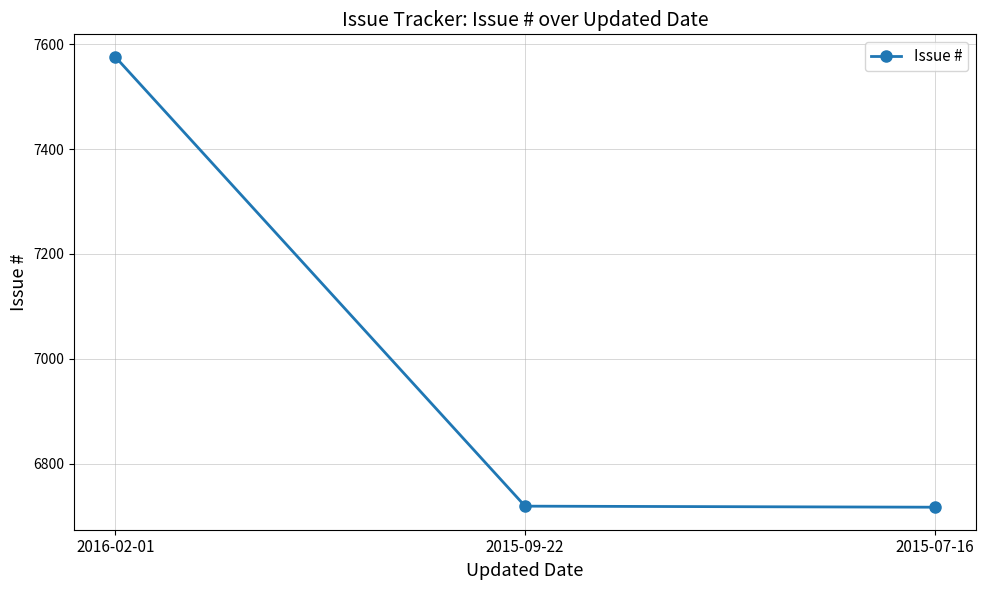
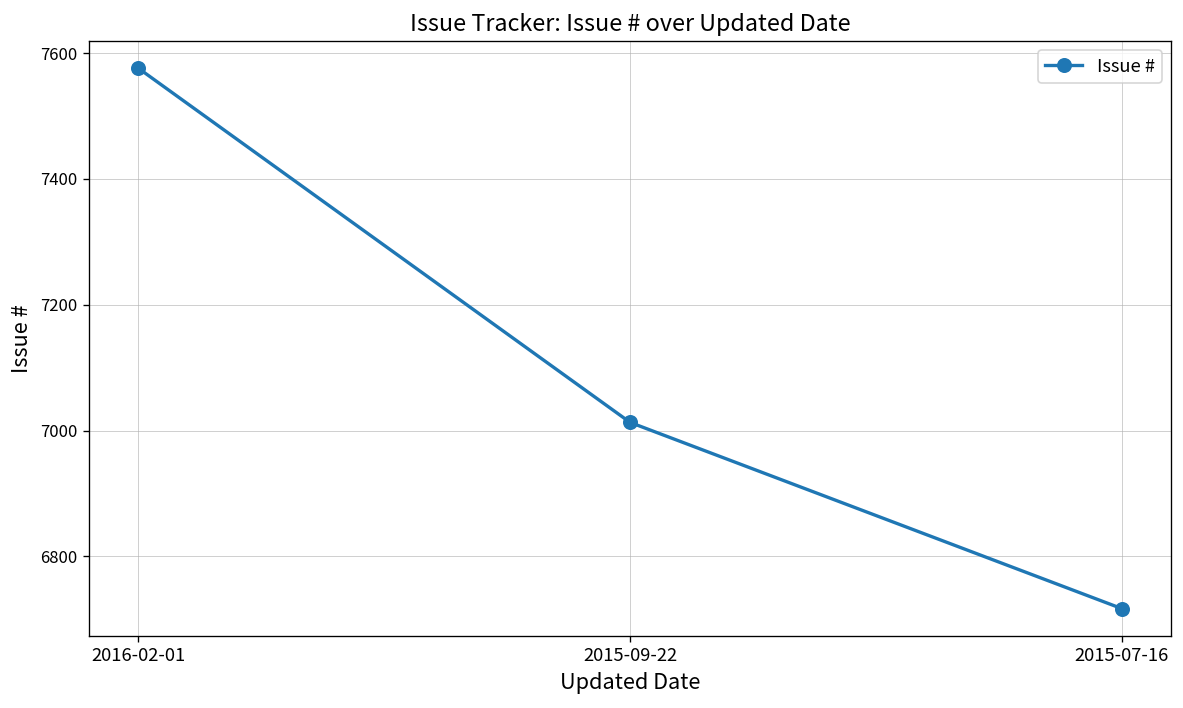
  {
    "2016-02-01": 7580,
-   "2015-09-22": 6720,
+   "2015-09-22": 7010,
    "2015-07-16": 6720
  }
